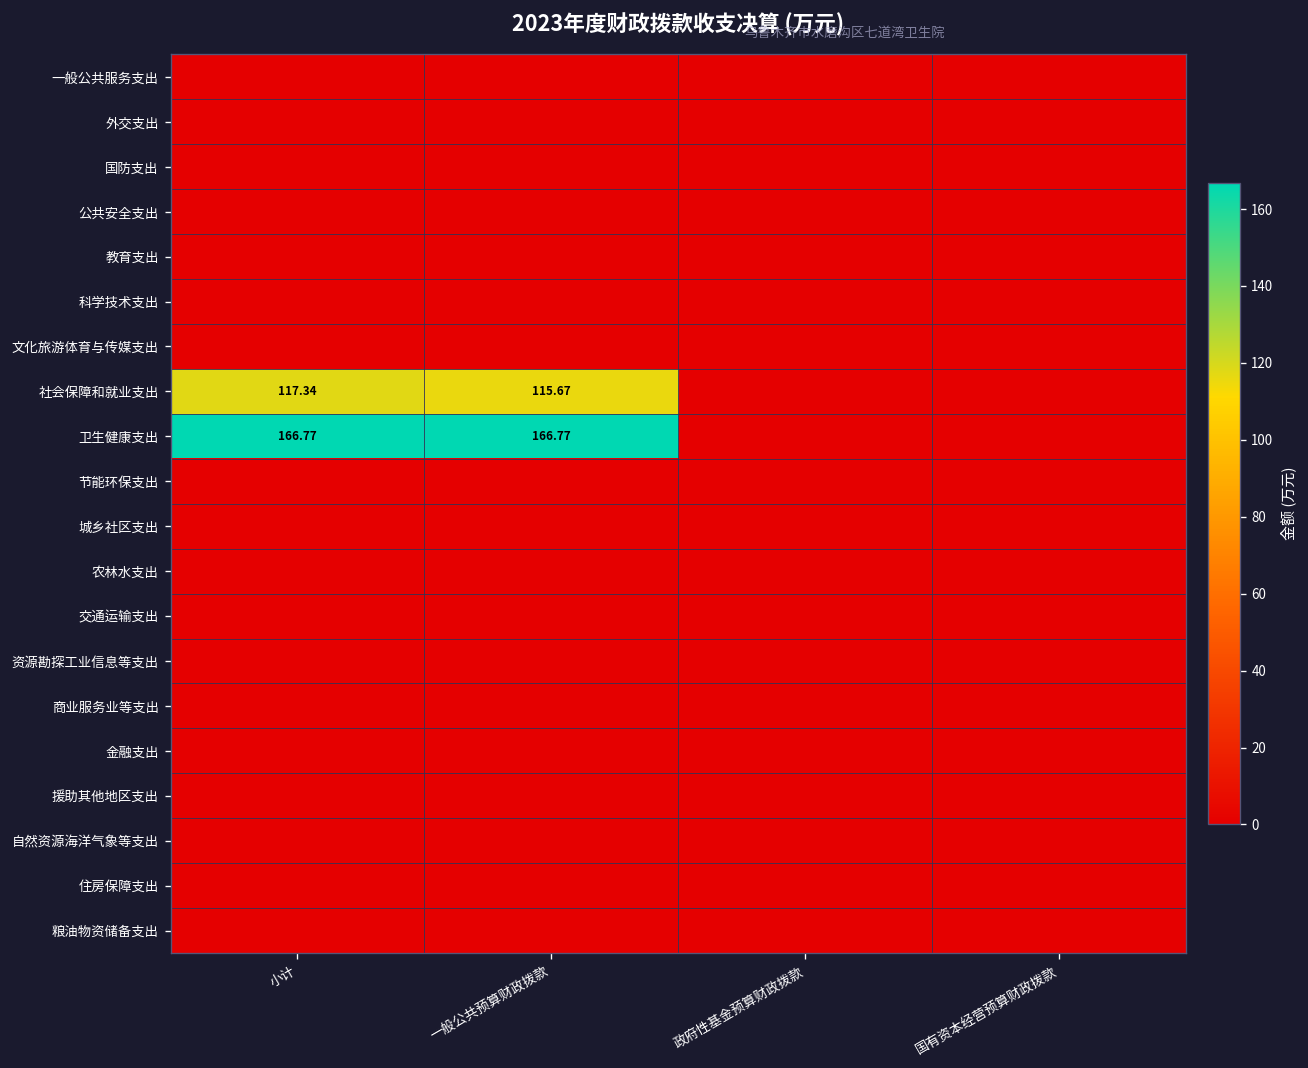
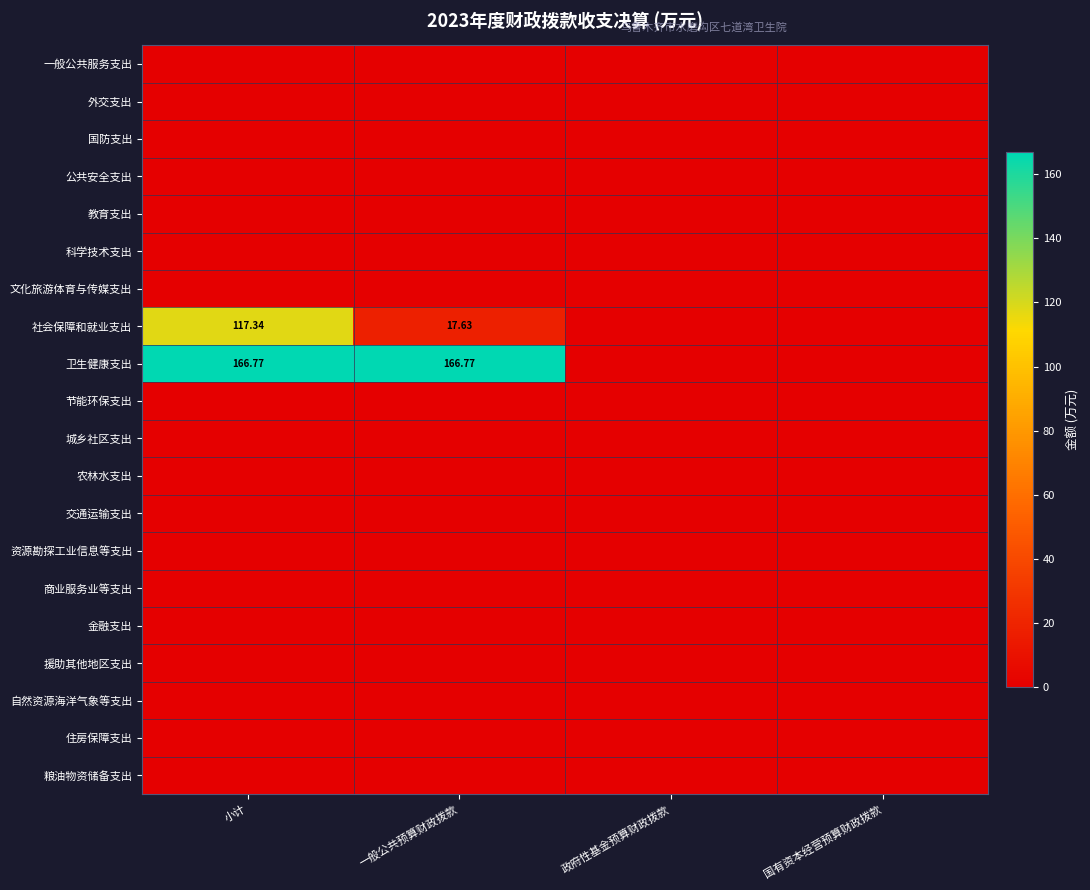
  {
    "社会保障和就业支出": {
      "小计": 117.34,
-     "一般公共预算财政拨款": 115.67
+     "一般公共预算财政拨款": 17.63
    },
    "卫生健康支出": {
      "小计": 166.77,
      "一般公共预算财政拨款": 166.77
    }
  }
